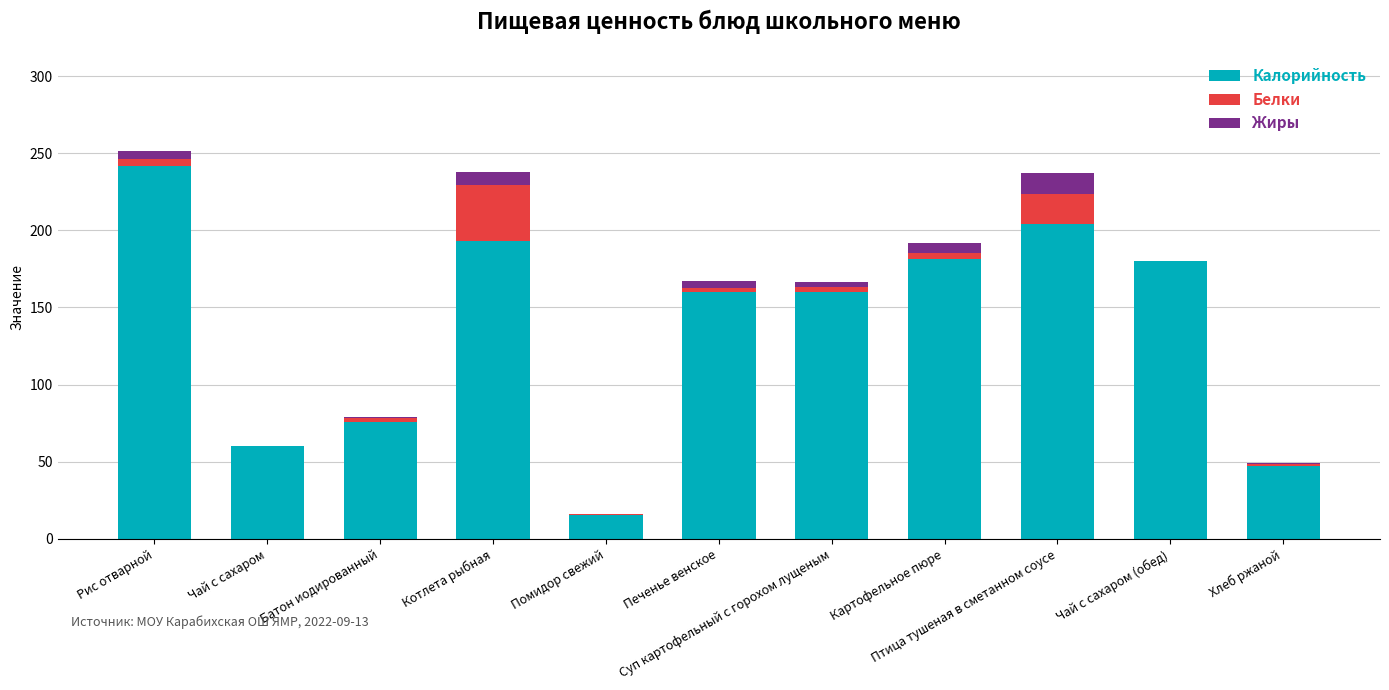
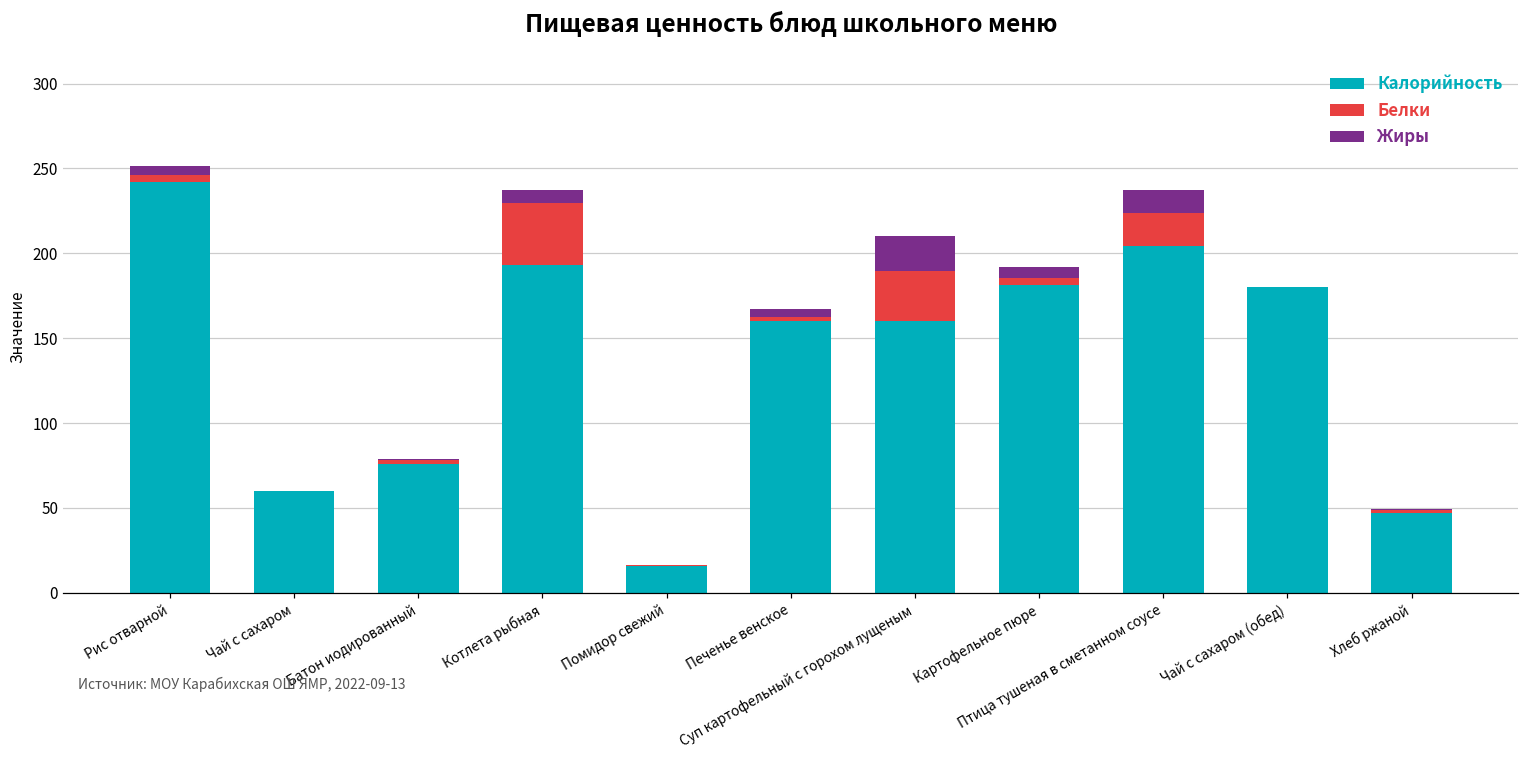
  {
    "Калорийность": {
      "Рис отварной": 242,
      "Чай с сахаром": 60,
      "Батон иодированный": 76,
      "Котлета рыбная": 193,
      "Помидор свежий": 16,
      "Печенье венское": 160,
      "Суп картофельный с горохом лущеным": 160,
      "Картофельное пюре": 181,
      "Птица тушеная в сметанном соусе": 204,
      "Чай с сахаром (обед)": 180,
      "Хлеб ржаной": 47
    },
    "Белки": {
      "Рис отварной": 4,
      "Батон иодированный": 2,
      "Котлета рыбная": 36,
      "Печенье венское": 3,
-     "Суп картофельный с горохом лущеным": 3,
+     "Суп картофельный с горохом лущеным": 29,
      "Картофельное пюре": 4,
      "Птица тушеная в сметанном соусе": 19,
      "Хлеб ржаной": 2
    },
    "Жиры": {
      "Рис отварной": 5,
      "Чай с сахаром": 0,
      "Котлета рыбная": 8,
      "Печенье венское": 5,
-     "Суп картофельный с горохом лущеным": 3,
+     "Суп картофельный с горохом лущеным": 21,
      "Картофельное пюре": 6,
      "Птица тушеная в сметанном соусе": 14,
      "Чай с сахаром (обед)": 0
    }
  }
